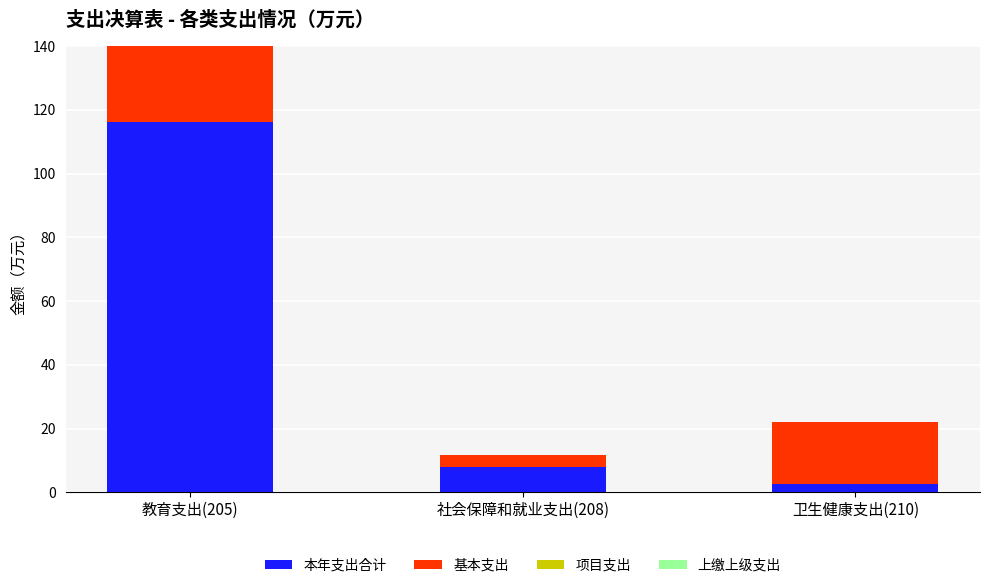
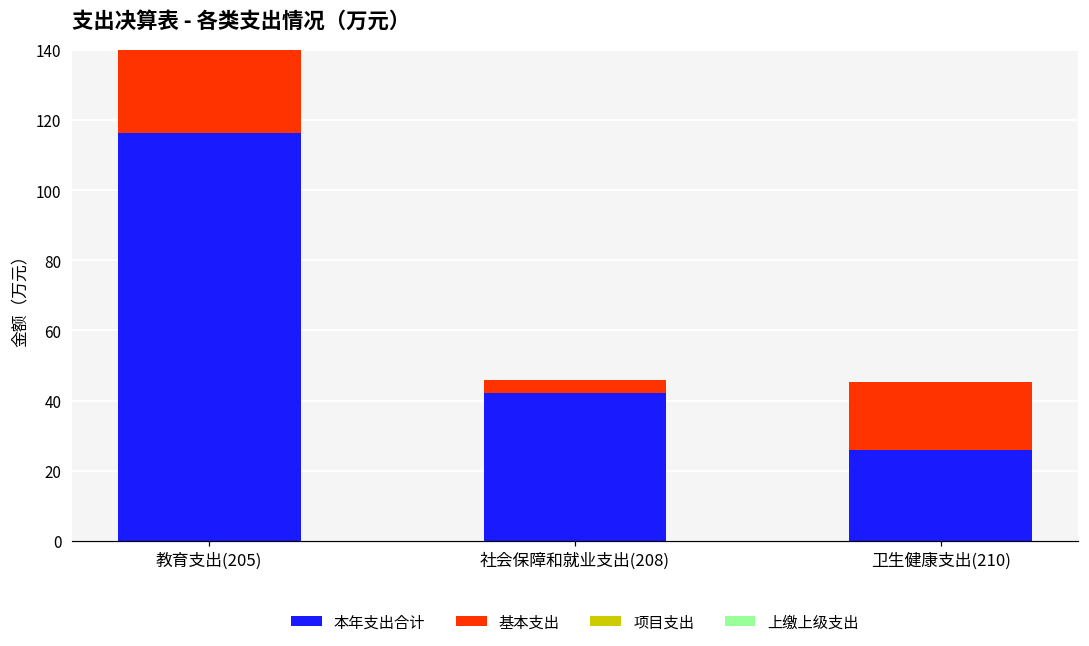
  {
    "本年支出合计": {
      "教育支出(205)": 116,
-     "社会保障和就业支出(208)": 8,
-     "卫生健康支出(210)": 3
+     "社会保障和就业支出(208)": 42,
+     "卫生健康支出(210)": 26
    }
  }
